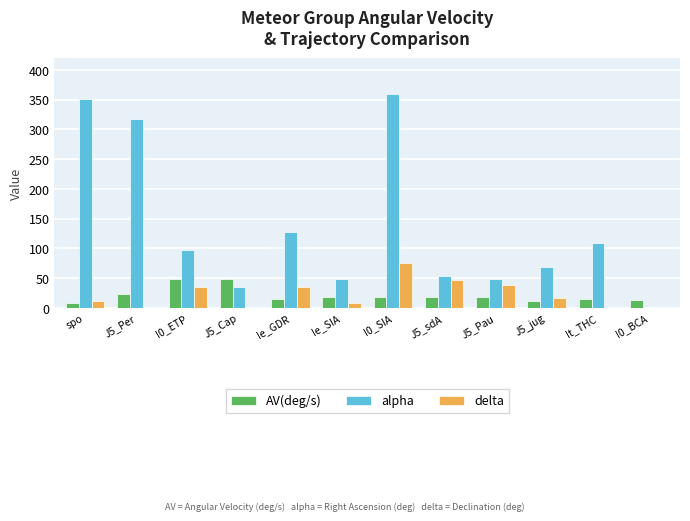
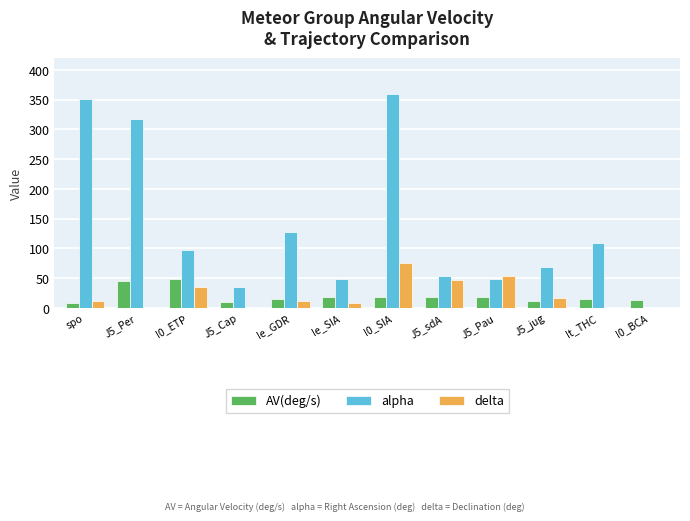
  {
    "AV(deg/s)": {
      "spo": 10,
-     "J5_Per": 20,
+     "J5_Per": 40,
      "I0_ETP": 50,
-     "J5_Cap": 50,
+     "J5_Cap": 10,
      "Ie_GDR": 10,
      "Ie_SIA": 20,
      "I0_SIA": 20,
      "J5_sdA": 20,
      "J5_Pau": 20,
      "J5_jug": 10,
      "It_THC": 10,
      "I0_BCA": 10
    },
    "alpha": {
      "spo": 350,
      "J5_Per": 320,
      "I0_ETP": 100,
      "J5_Cap": 40,
      "Ie_GDR": 130,
      "Ie_SIA": 50,
      "I0_SIA": 360,
      "J5_sdA": 50,
      "J5_Pau": 50,
      "J5_jug": 70,
      "It_THC": 110
    },
    "delta": {
      "spo": 10,
      "I0_ETP": 40,
-     "Ie_GDR": 30,
+     "Ie_GDR": 10,
      "Ie_SIA": 10,
      "I0_SIA": 70,
      "J5_sdA": 50,
-     "J5_Pau": 40,
+     "J5_Pau": 50,
      "J5_jug": 20
    }
  }
